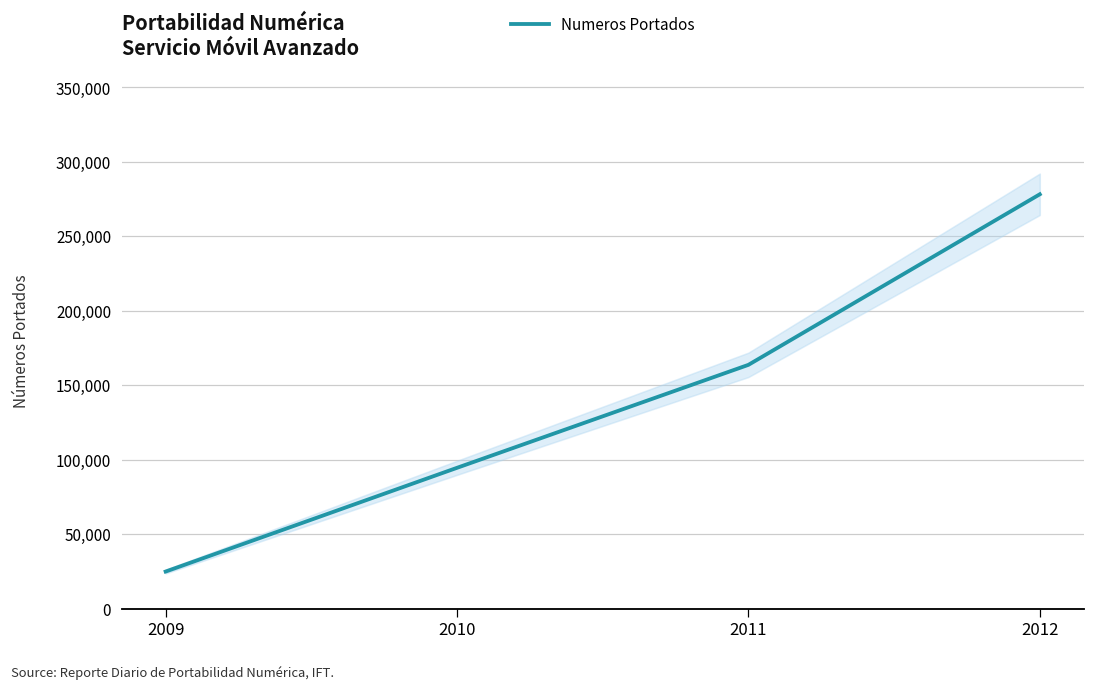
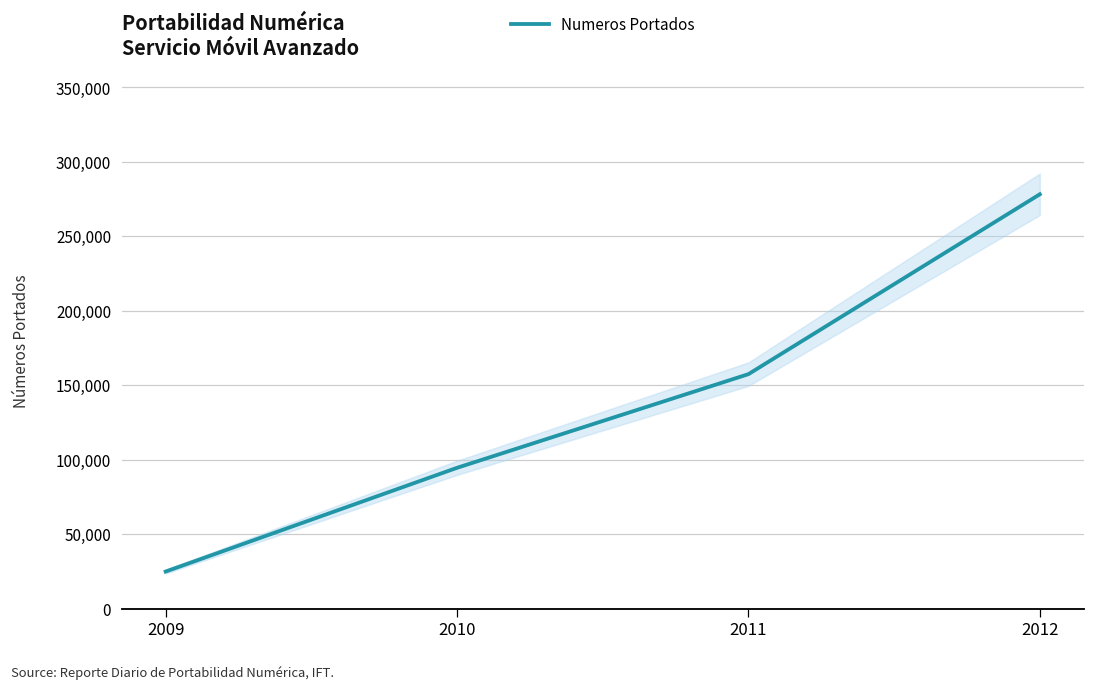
  {
    "Numeros Portados": {
      "2010": "95,000",
-     "2011": "164,000",
+     "2011": "157,000",
      "2012": "278,000"
    }
  }
